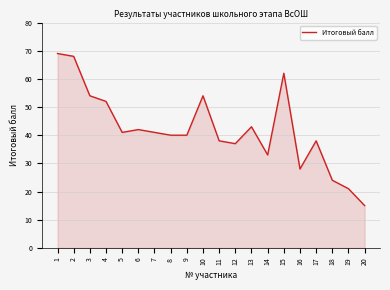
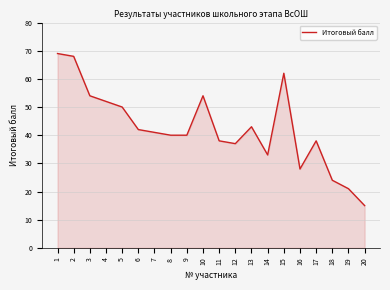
  {
    "1": 69,
    "2": 68,
    "3": 54,
    "4": 52,
-   "5": 41,
+   "5": 50,
    "6": 42,
    "7": 41,
    "8": 40,
    "9": 40,
    "10": 54,
    "11": 38,
    "12": 37,
    "13": 43,
    "14": 33,
    "15": 62,
    "16": 28,
    "17": 38,
    "18": 24,
    "19": 21,
    "20": 15
  }
